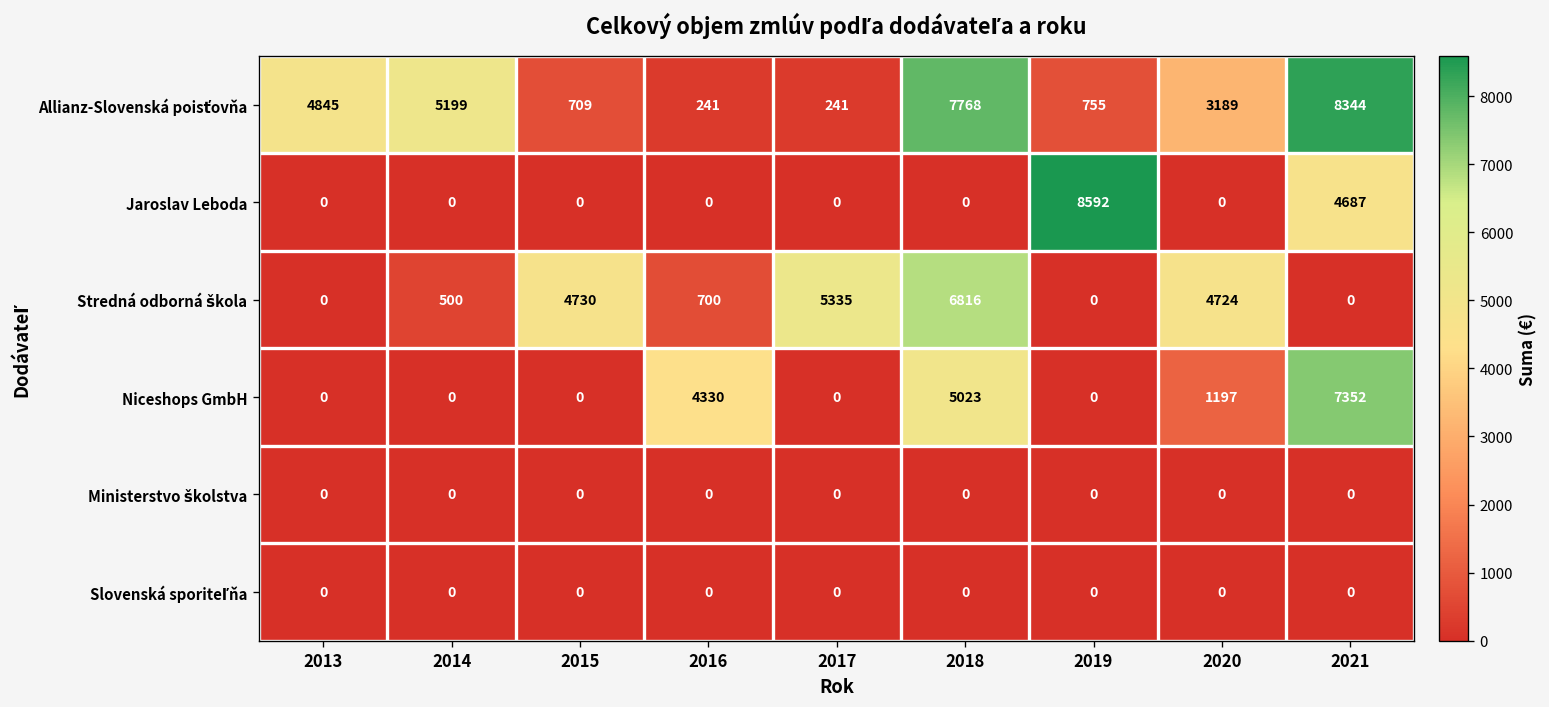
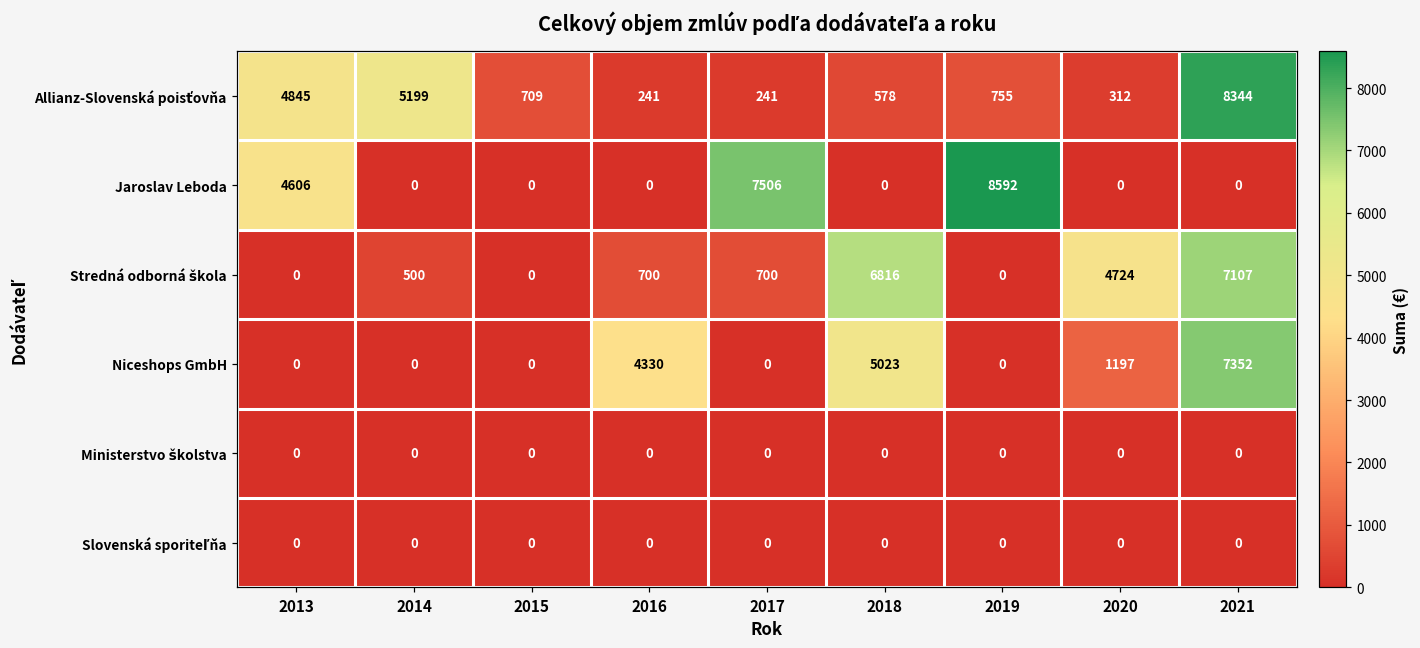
  {
    "Allianz-Slovenská poisťovňa": {
      "2013": 4845,
      "2014": 5199,
      "2015": 709,
      "2016": 241,
      "2017": 241,
-     "2018": 7768,
+     "2018": 578,
      "2019": 755,
-     "2020": 3189,
+     "2020": 312,
      "2021": 8344
    },
    "Jaroslav Leboda": {
-     "2013": 0,
+     "2013": 4606,
      "2014": 0,
      "2015": 0,
      "2016": 0,
-     "2017": 0,
+     "2017": 7506,
      "2018": 0,
      "2019": 8592,
      "2020": 0,
-     "2021": 4687
+     "2021": 0
    },
    "Stredná odborná škola": {
      "2013": 0,
      "2014": 500,
-     "2015": 4730,
+     "2015": 0,
      "2016": 700,
-     "2017": 5335,
+     "2017": 700,
      "2018": 6816,
      "2019": 0,
      "2020": 4724,
-     "2021": 0
+     "2021": 7107
    },
    "Niceshops GmbH": {
      "2013": 0,
      "2014": 0,
      "2015": 0,
      "2016": 4330,
      "2017": 0,
      "2018": 5023,
      "2019": 0,
      "2020": 1197,
      "2021": 7352
    },
    "Ministerstvo školstva": {
      "2013": 0,
      "2014": 0,
      "2015": 0,
      "2016": 0,
      "2017": 0,
      "2018": 0,
      "2019": 0,
      "2020": 0,
      "2021": 0
    },
    "Slovenská sporiteľňa": {
      "2013": 0,
      "2014": 0,
      "2015": 0,
      "2016": 0,
      "2017": 0,
      "2018": 0,
      "2019": 0,
      "2020": 0,
      "2021": 0
    }
  }
